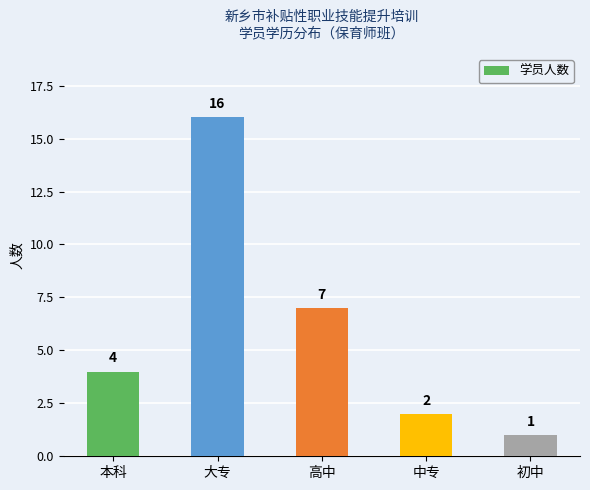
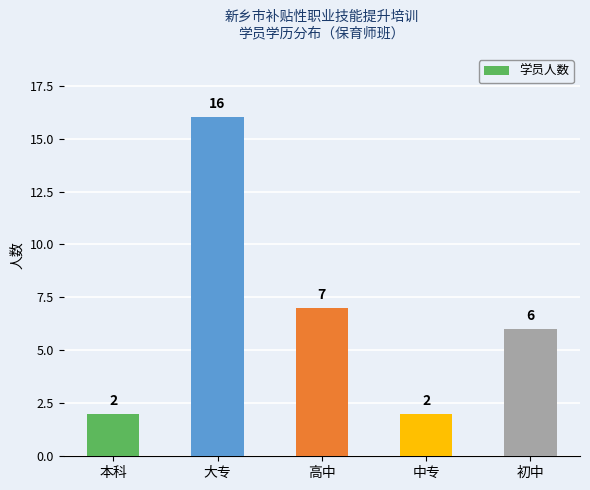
  {
-   "本科": 4,
+   "本科": 2,
    "大专": 16,
    "高中": 7,
    "中专": 2,
-   "初中": 1
+   "初中": 6
  }
